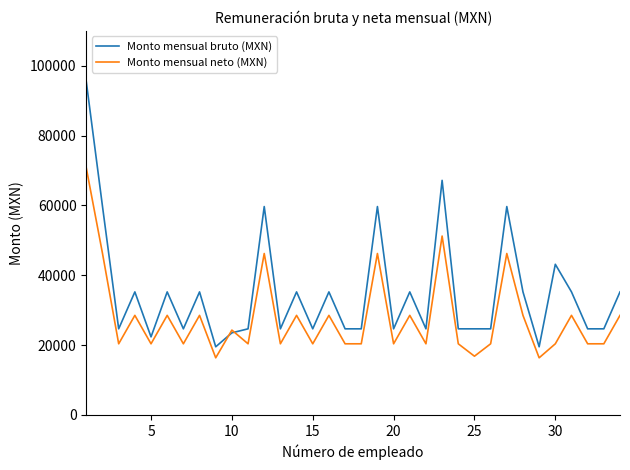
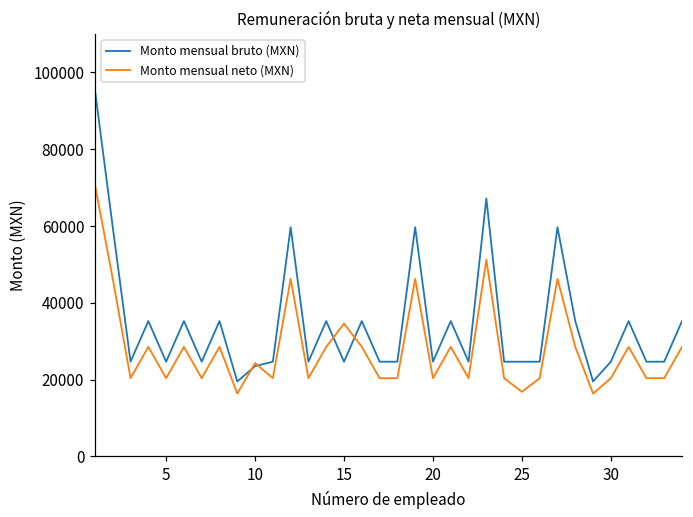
  {
    "Monto mensual bruto (MXN)": {
-     "5": 22000,
+     "5": 25000,
      "10": 24000,
      "15": 25000,
      "20": 25000,
      "25": 25000,
-     "30": 43000
+     "30": 25000
    },
    "Monto mensual neto (MXN)": {
      "5": 20000,
      "10": 24000,
-     "15": 20000,
+     "15": 35000,
      "20": 20000,
      "25": 17000,
      "30": 20000
    }
  }
